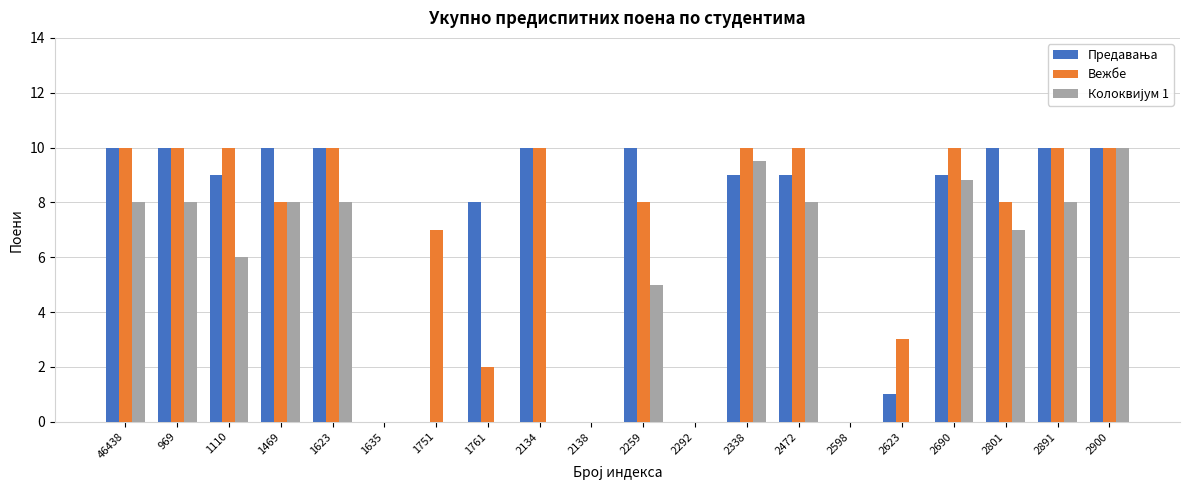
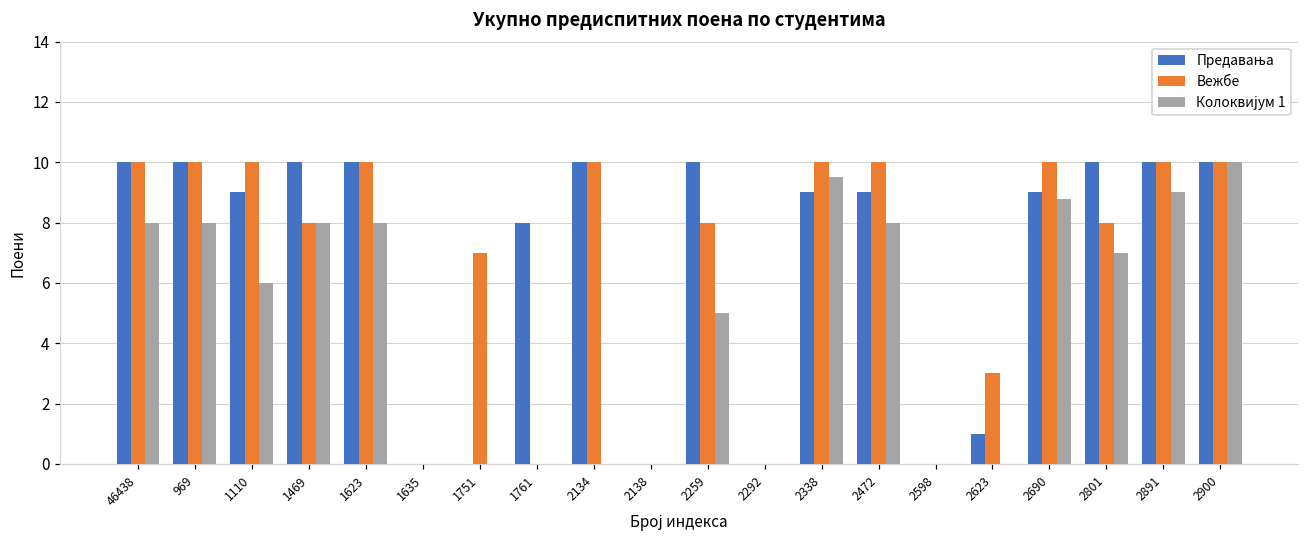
  {
    "Предавања": {
      "46438": 10,
      "969": 10,
      "1110": 9,
      "1469": 10,
      "1623": 10,
      "1635": 0,
      "1751": 0,
      "1761": 8,
      "2134": 10,
      "2138": 0,
      "2259": 10,
      "2292": 0,
      "2338": 9,
      "2472": 9,
      "2598": 0,
      "2623": 1,
      "2690": 9,
      "2801": 10,
      "2891": 10,
      "2900": 10
    },
    "Вежбе": {
      "46438": 10,
      "969": 10,
      "1110": 10,
      "1469": 8,
      "1623": 10,
      "1635": 0,
      "1751": 7,
-     "1761": 2,
+     "1761": 0,
      "2134": 10,
      "2138": 0,
      "2259": 8,
      "2292": 0,
      "2338": 10,
      "2472": 10,
      "2598": 0,
      "2623": 3,
      "2690": 10,
      "2801": 8,
      "2891": 10,
      "2900": 10
    },
    "Колоквијум 1": {
      "46438": 8,
      "969": 8,
      "1110": 6,
      "1469": 8,
      "1623": 8,
      "1635": 0,
      "1751": 0,
      "1761": 0,
      "2134": 0,
      "2138": 0,
      "2259": 5,
      "2292": 0,
      "2338": 9.5,
      "2472": 8,
      "2598": 0,
      "2623": 0,
      "2690": 8.8,
      "2801": 7,
-     "2891": 8,
+     "2891": 9,
      "2900": 10
    }
  }
